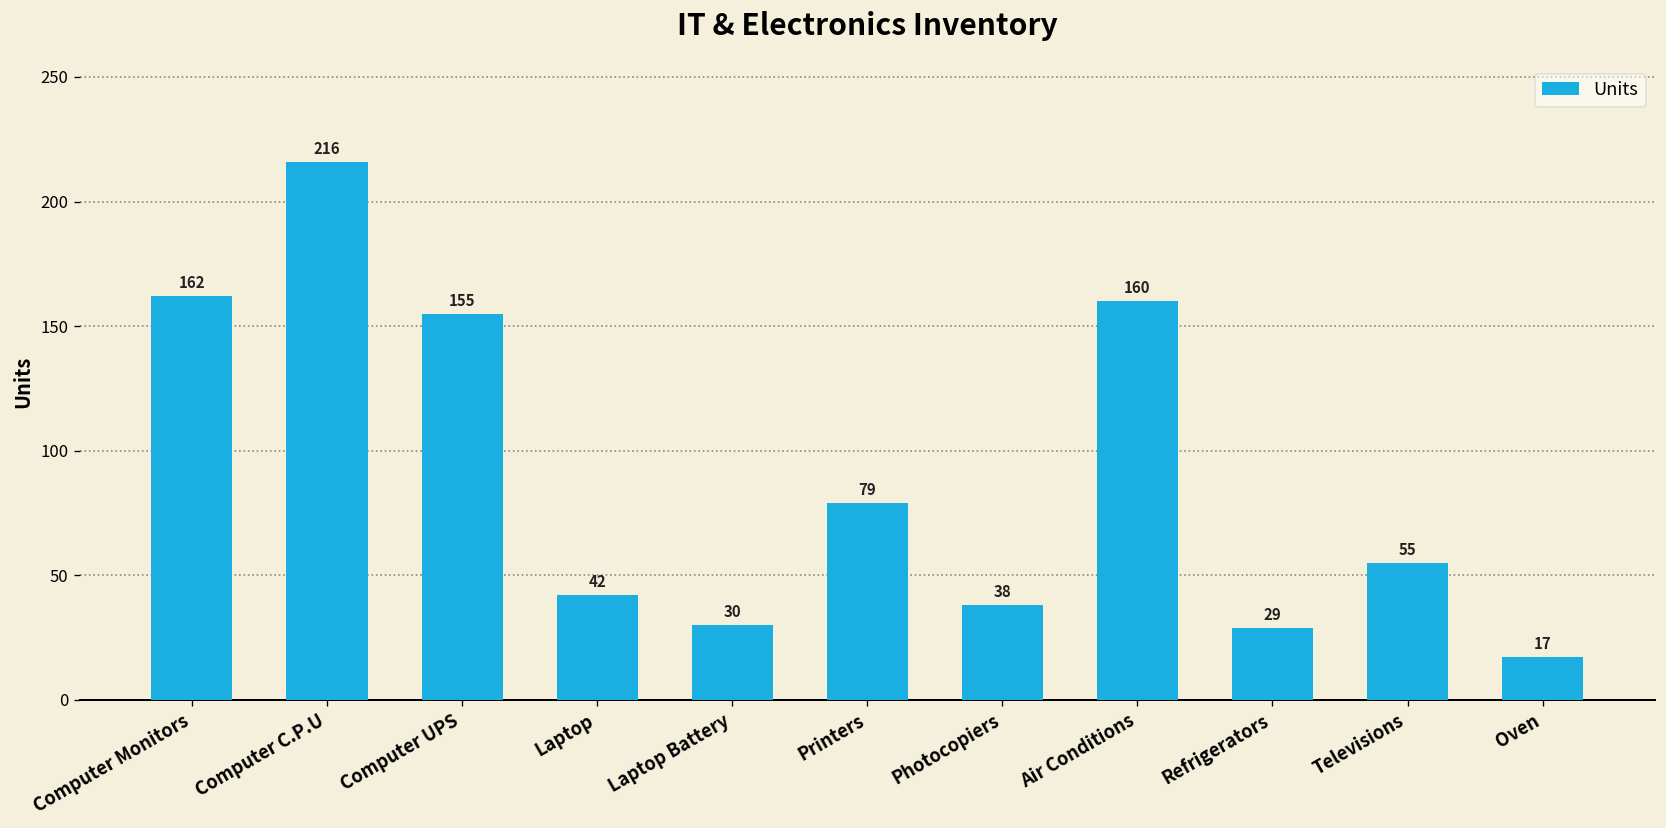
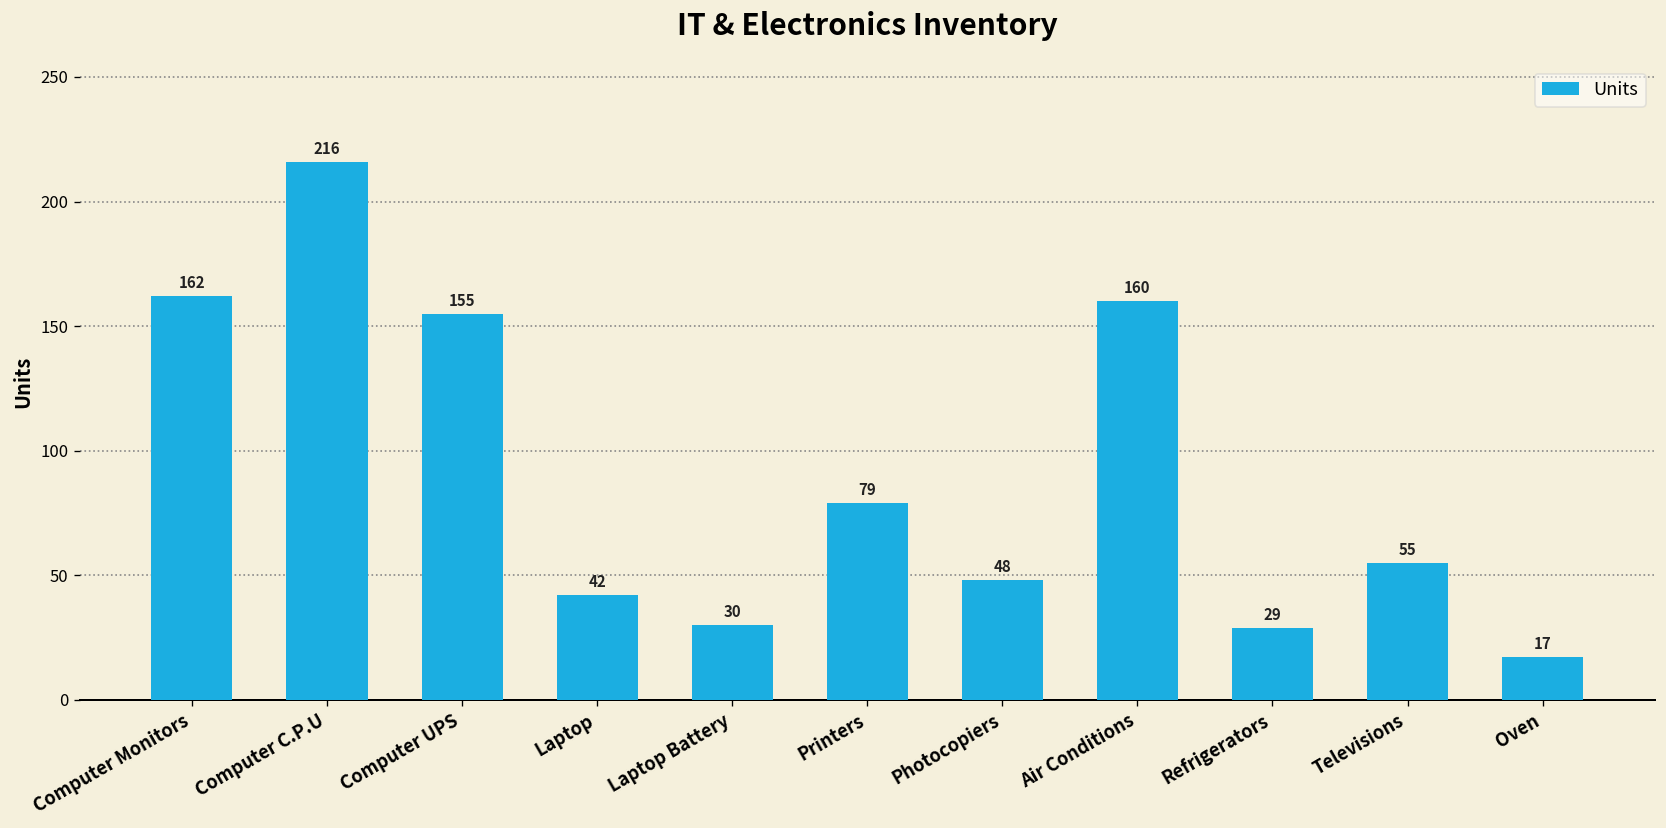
  {
    "Computer Monitors": 162,
    "Computer C.P.U": 216,
    "Computer UPS": 155,
    "Laptop": 42,
    "Laptop Battery": 30,
    "Printers": 79,
-   "Photocopiers": 38,
+   "Photocopiers": 48,
    "Air Conditions": 160,
    "Refrigerators": 29,
    "Televisions": 55,
    "Oven": 17
  }
